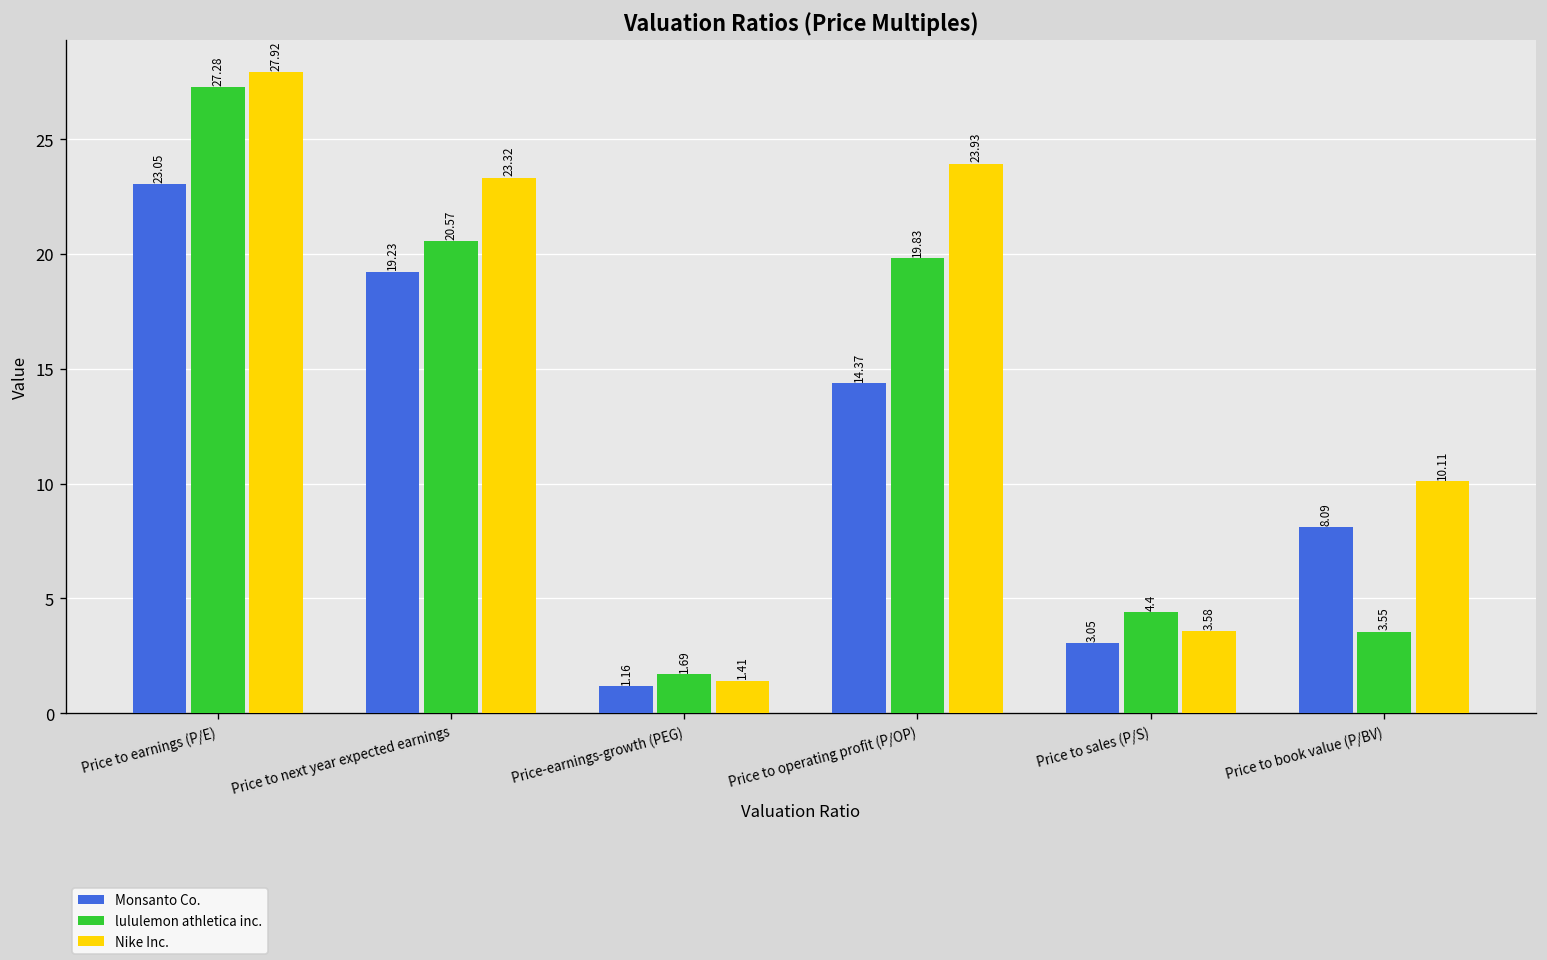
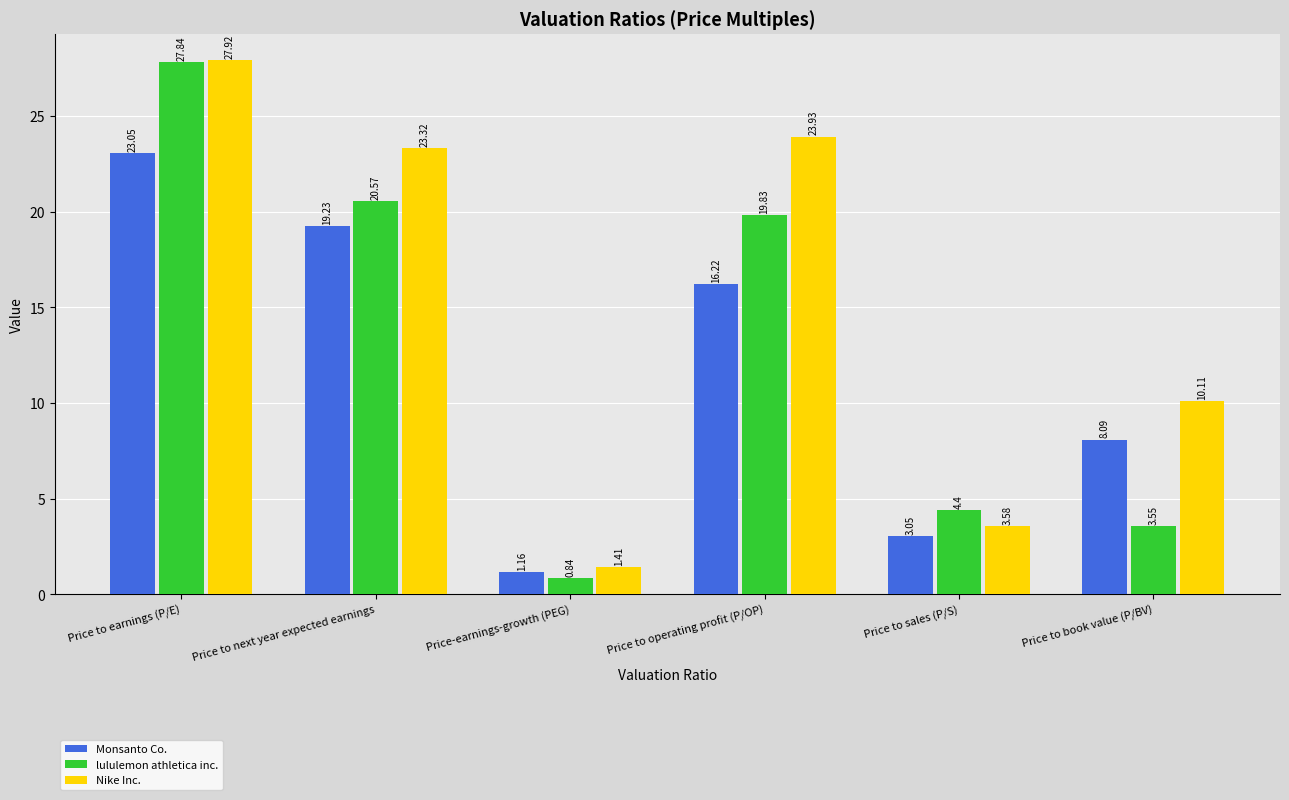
  {
    "Monsanto Co.": {
      "Price to earnings (P/E)": 23.05,
      "Price to next year expected earnings": 19.23,
      "Price-earnings-growth (PEG)": 1.16,
-     "Price to operating profit (P/OP)": 14.37,
+     "Price to operating profit (P/OP)": 16.22,
      "Price to sales (P/S)": 3.05,
      "Price to book value (P/BV)": 8.09
    },
    "lululemon athletica inc.": {
-     "Price to earnings (P/E)": 27.28,
+     "Price to earnings (P/E)": 27.84,
      "Price to next year expected earnings": 20.57,
-     "Price-earnings-growth (PEG)": 1.69,
+     "Price-earnings-growth (PEG)": 0.84,
      "Price to operating profit (P/OP)": 19.83,
      "Price to sales (P/S)": 4.4,
      "Price to book value (P/BV)": 3.55
    },
    "Nike Inc.": {
      "Price to earnings (P/E)": 27.92,
      "Price to next year expected earnings": 23.32,
      "Price-earnings-growth (PEG)": 1.41,
      "Price to operating profit (P/OP)": 23.93,
      "Price to sales (P/S)": 3.58,
      "Price to book value (P/BV)": 10.11
    }
  }
